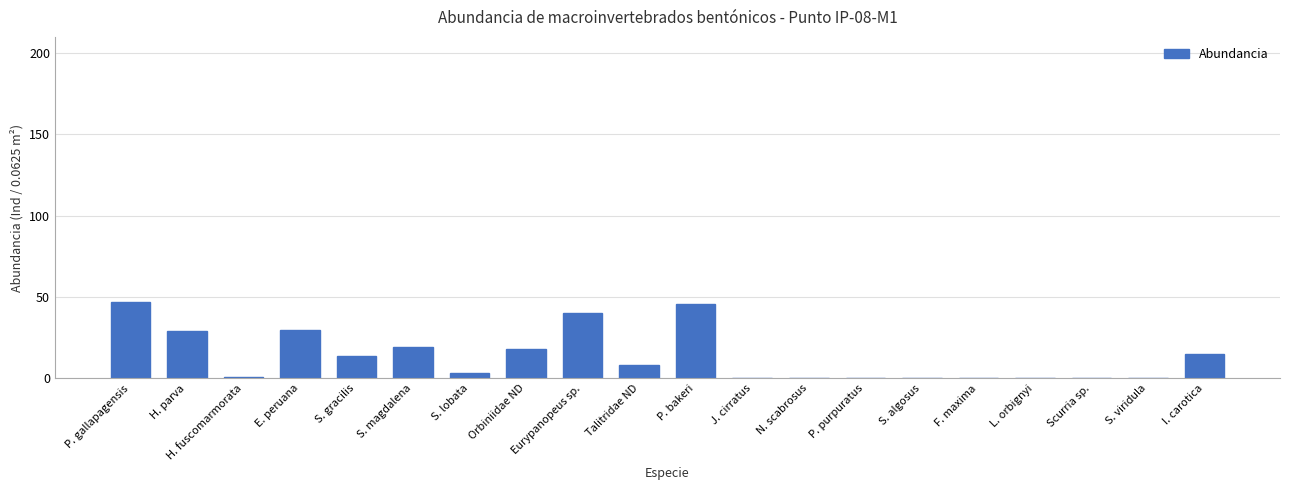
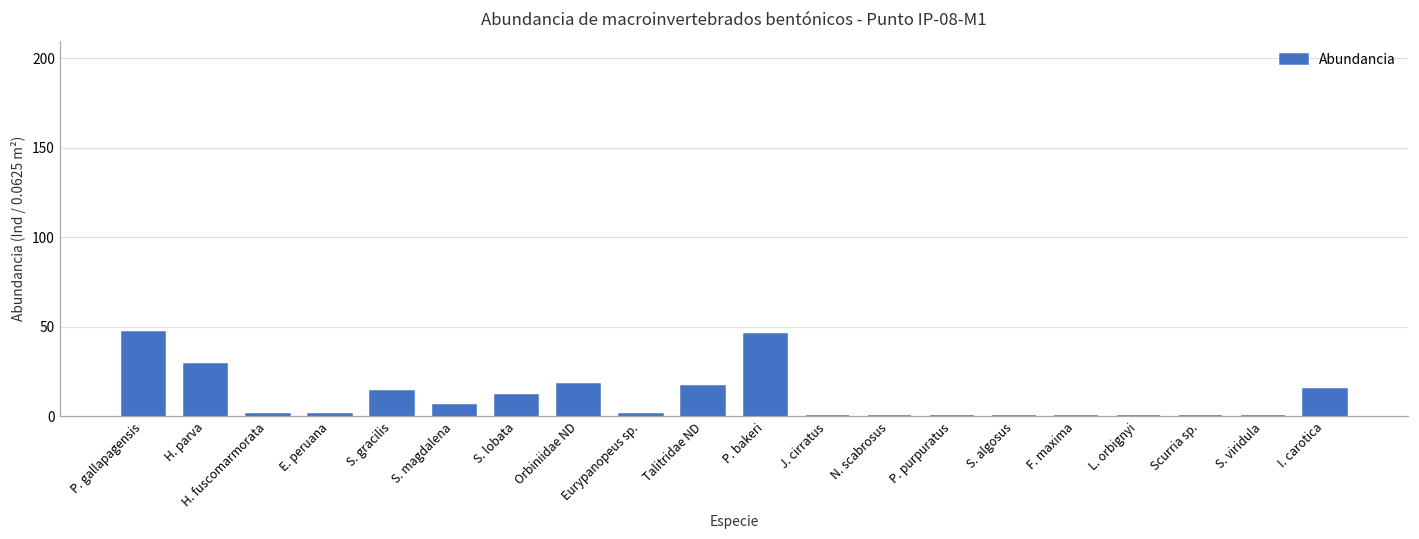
  {
    "P. gallapagensis": 47,
    "H. parva": 29,
-   "E. peruana": 30,
+   "E. peruana": 1,
    "S. gracilis": 14,
-   "S. magdalena": 19,
-   "S. lobata": 3,
+   "S. magdalena": 6,
+   "S. lobata": 12,
    "Orbiniidae ND": 18,
-   "Eurypanopeus sp.": 40,
-   "Talitridae ND": 8,
+   "Eurypanopeus sp.": 1,
+   "Talitridae ND": 17,
    "P. bakeri": 46,
    "J. cirratus": 0,
    "N. scabrosus": 0,
    "P. purpuratus": 0,
    "S. algosus": 0,
    "F. maxima": 0,
    "L. orbignyi": 0,
    "Scurria sp.": 0,
    "S. viridula": 0,
    "I. carotica": 15
  }
